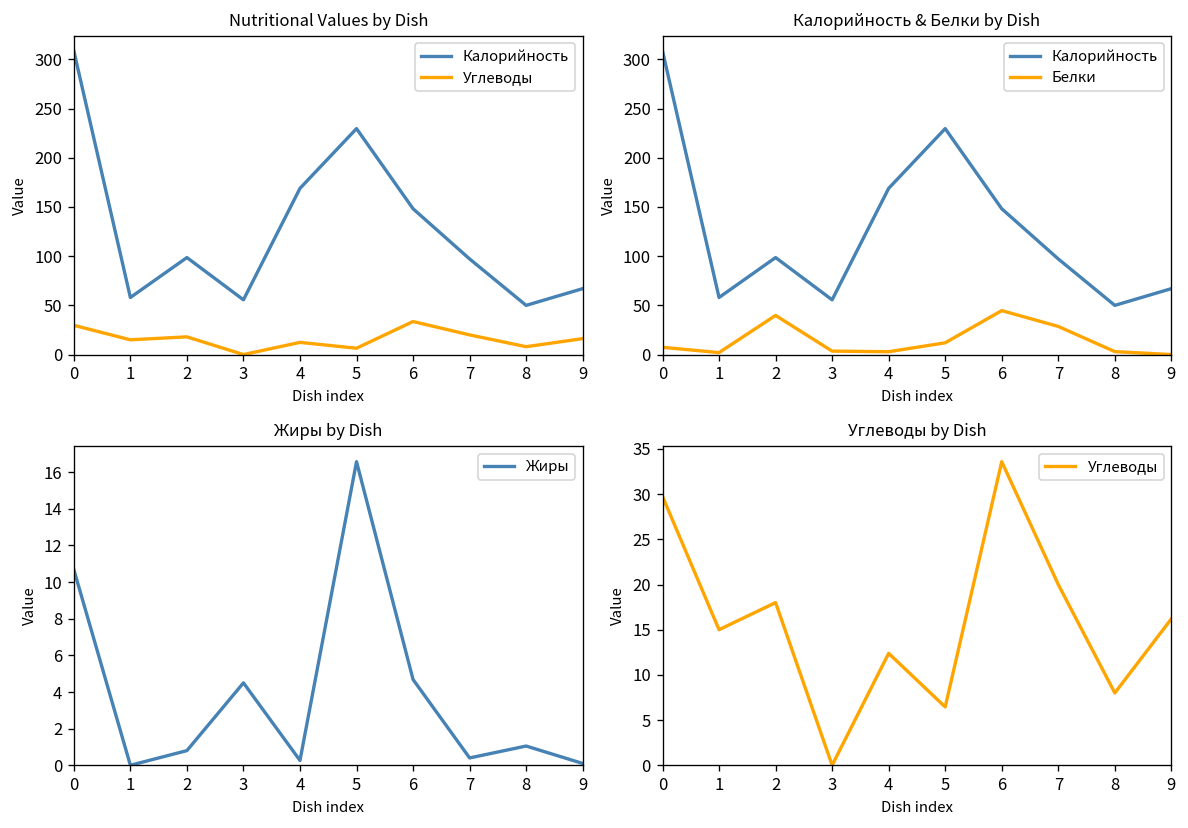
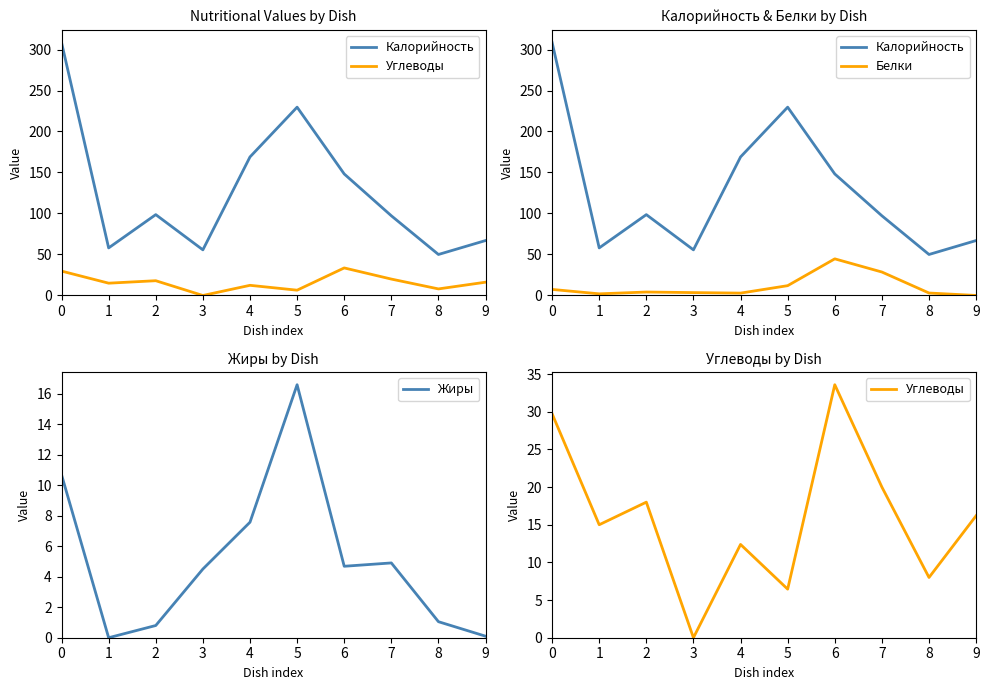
  {
    "Nutritional Values by Dish": {
      "Калорийность": {
        "0": 310,
        "1": 60,
        "2": 100,
        "3": 60,
        "4": 170,
        "5": 230,
        "6": 150,
        "7": 100,
        "8": 50,
        "9": 70
      },
      "Углеводы": {
        "0": 30,
        "1": 20,
        "2": 20,
        "3": 0,
        "4": 10,
        "5": 10,
        "6": 30,
        "7": 20,
        "8": 10,
        "9": 20
      }
    },
    "Калорийность & Белки by Dish": {
      "Калорийность": {
        "0": 310,
        "1": 60,
        "2": 100,
        "3": 60,
        "4": 170,
        "5": 230,
        "6": 150,
        "7": 100,
        "8": 50,
        "9": 70
      },
      "Белки": {
        "0": 10,
        "1": 0,
-       "2": 40,
+       "2": 0,
        "3": 0,
        "4": 0,
        "5": 10,
        "6": 40,
        "7": 30,
        "8": 0,
        "9": 0
      }
    },
    "Жиры by Dish": {
      "0": 10.7,
      "1": 0.0,
      "2": 0.8,
      "3": 4.5,
-     "4": 0.3,
+     "4": 7.6,
      "5": 16.6,
      "6": 4.7,
-     "7": 0.4,
+     "7": 4.9,
      "8": 1.1,
      "9": 0.1
    },
    "Углеводы by Dish": {
      "0": 30,
      "1": 15,
      "2": 18,
      "3": 0,
      "4": 12,
      "5": 6,
      "6": 34,
      "7": 20,
      "8": 8,
      "9": 16
    }
  }
